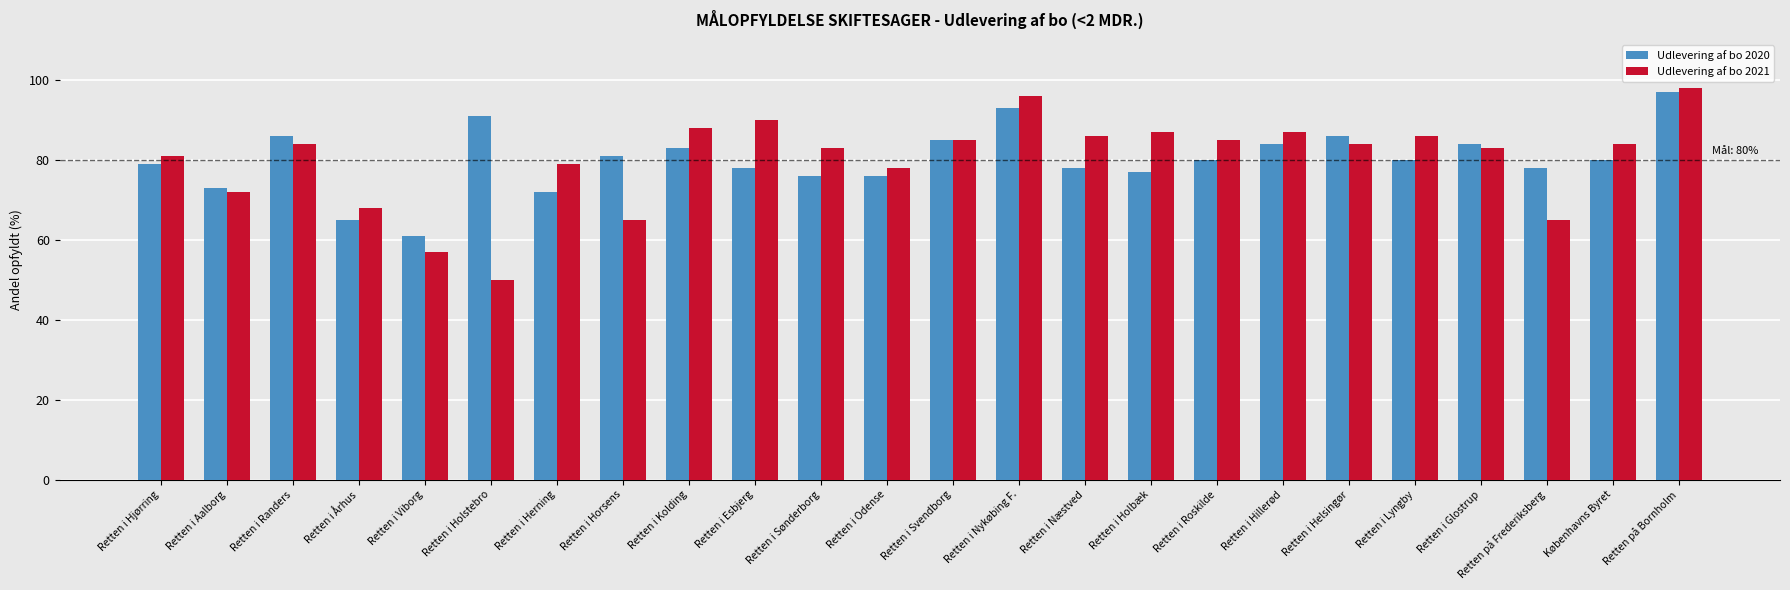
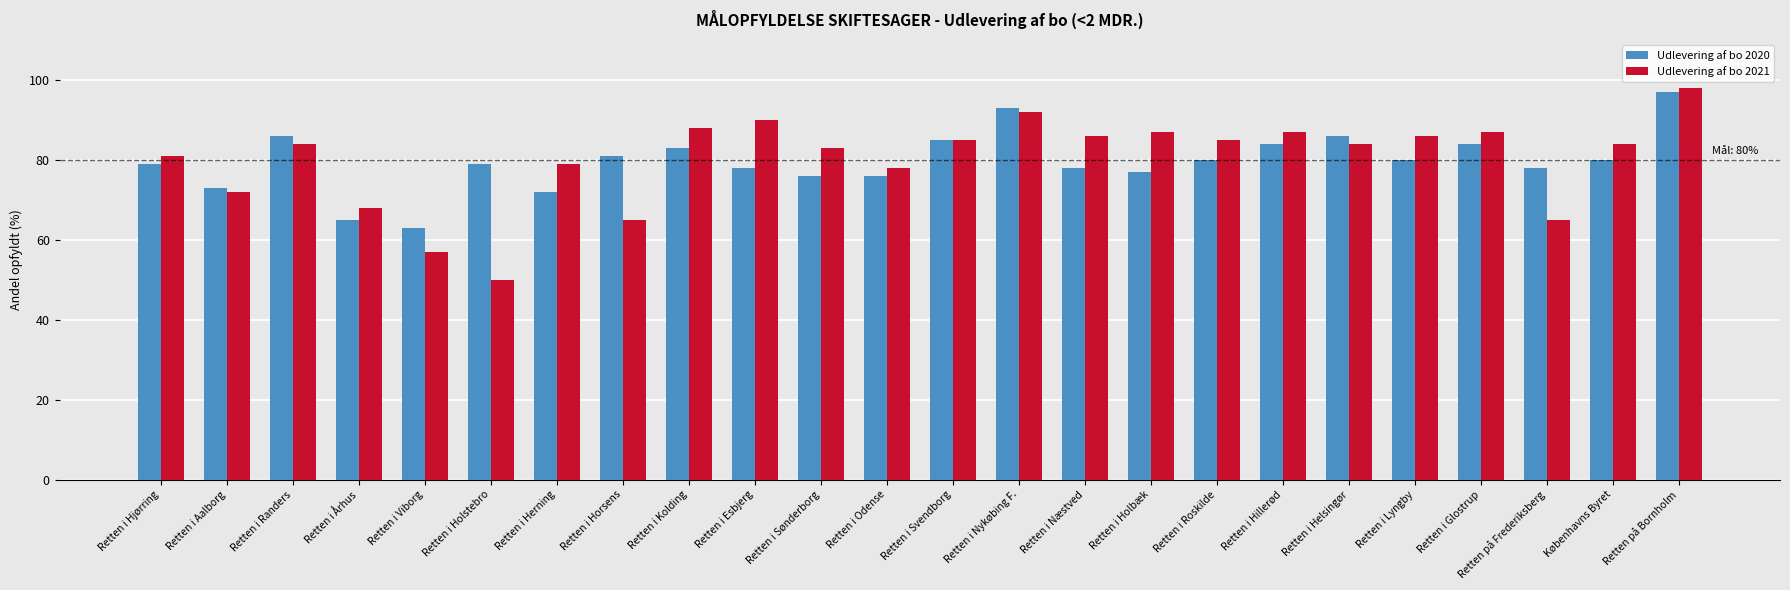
  {
    "Udlevering af bo 2020": {
      "Retten i Hjørring": 79,
      "Retten i Aalborg": 73,
      "Retten i Randers": 86,
      "Retten i Århus": 65,
-     "Retten i Viborg": 61,
-     "Retten i Holstebro": 91,
+     "Retten i Viborg": 63,
+     "Retten i Holstebro": 79,
      "Retten i Herning": 72,
      "Retten i Horsens": 81,
      "Retten i Kolding": 83,
      "Retten i Esbjerg": 78,
      "Retten i Sønderborg": 76,
      "Retten i Odense": 76,
      "Retten i Svendborg": 85,
      "Retten i Nykøbing F.": 93,
      "Retten i Næstved": 78,
      "Retten i Holbæk": 77,
      "Retten i Roskilde": 80,
      "Retten i Hillerød": 84,
      "Retten i Helsingør": 86,
      "Retten i Lyngby": 80,
      "Retten i Glostrup": 84,
      "Retten på Frederiksberg": 78,
      "Københavns Byret": 80,
      "Retten på Bornholm": 97
    },
    "Udlevering af bo 2021": {
      "Retten i Hjørring": 81,
      "Retten i Aalborg": 72,
      "Retten i Randers": 84,
      "Retten i Århus": 68,
      "Retten i Viborg": 57,
      "Retten i Holstebro": 50,
      "Retten i Herning": 79,
      "Retten i Horsens": 65,
      "Retten i Kolding": 88,
      "Retten i Esbjerg": 90,
      "Retten i Sønderborg": 83,
      "Retten i Odense": 78,
      "Retten i Svendborg": 85,
-     "Retten i Nykøbing F.": 96,
+     "Retten i Nykøbing F.": 92,
      "Retten i Næstved": 86,
      "Retten i Holbæk": 87,
      "Retten i Roskilde": 85,
      "Retten i Hillerød": 87,
      "Retten i Helsingør": 84,
      "Retten i Lyngby": 86,
-     "Retten i Glostrup": 83,
+     "Retten i Glostrup": 87,
      "Retten på Frederiksberg": 65,
      "Københavns Byret": 84,
      "Retten på Bornholm": 98
    }
  }
